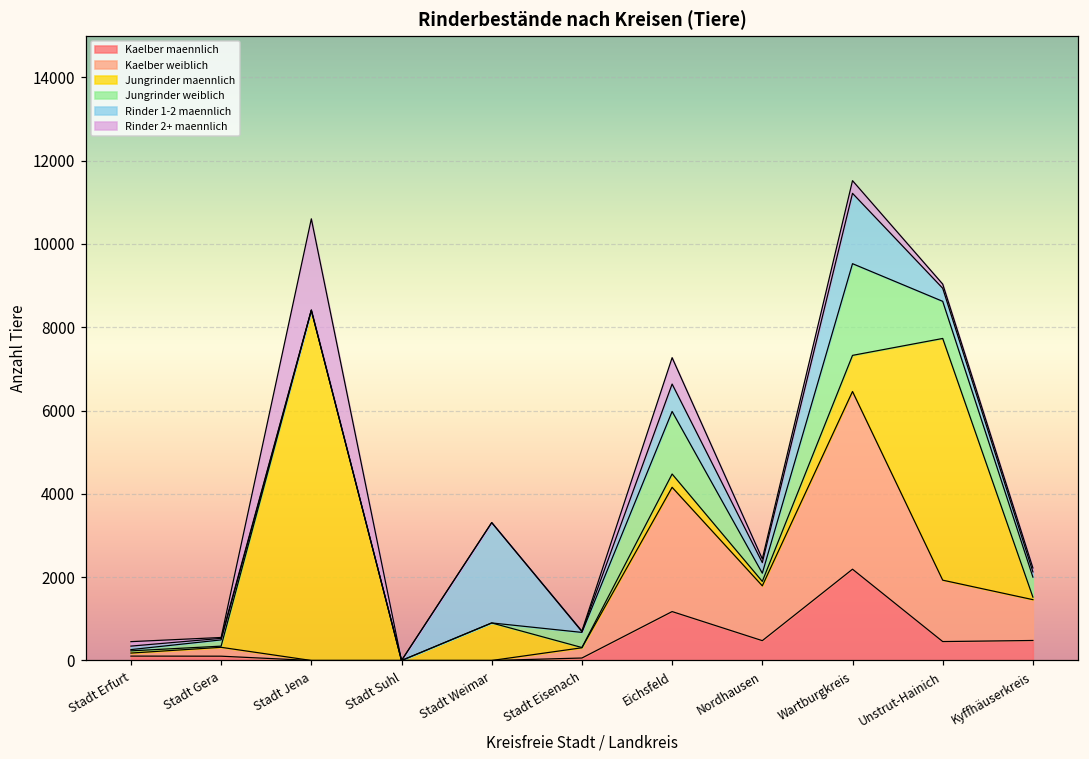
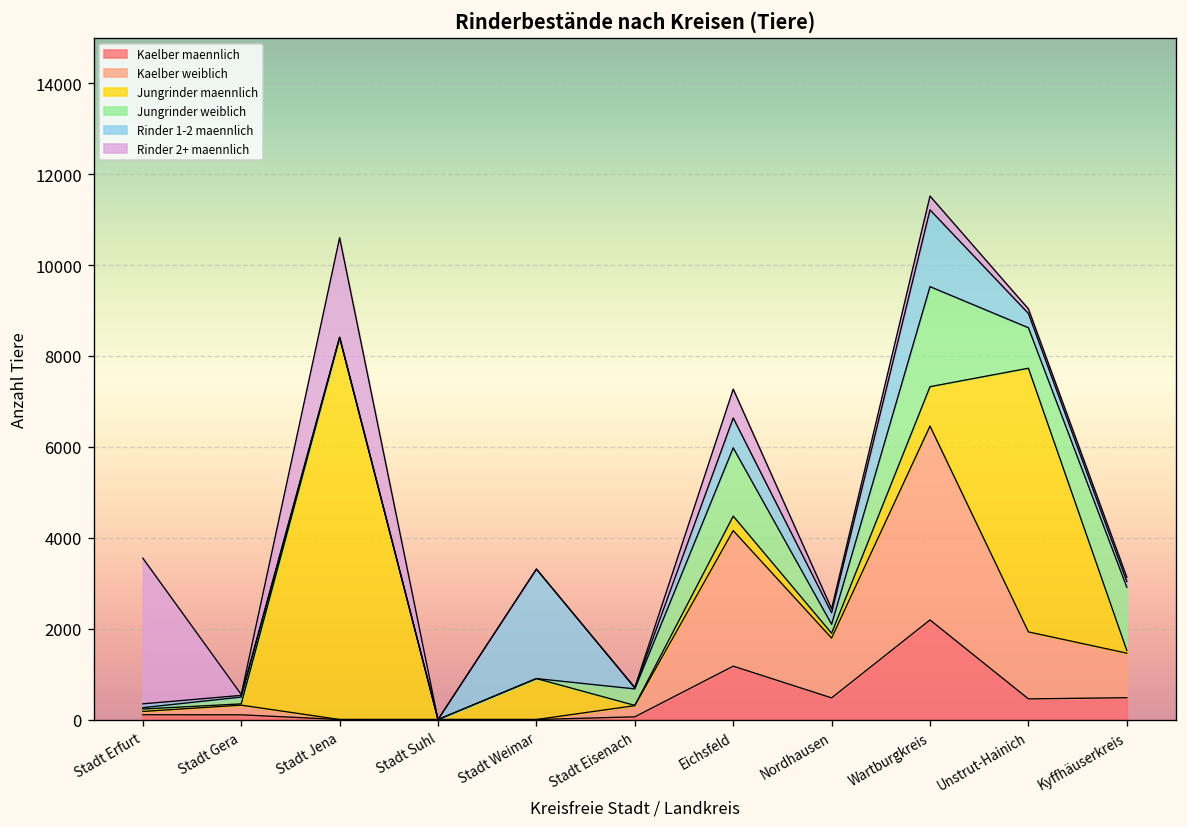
  {
    "Jungrinder maennlich": {
      "Eichsfeld": 300,
      "Nordhausen": 100,
      "Wartburgkreis": 900,
      "Unstrut-Hainich": 5800
    },
    "Jungrinder weiblich": {
      "Eichsfeld": 1500,
      "Nordhausen": 200,
      "Wartburgkreis": 2200,
      "Unstrut-Hainich": 900,
-     "Kyffhäuserkreis": 500
+     "Kyffhäuserkreis": 1400
    },
    "Rinder 1-2 maennlich": {
      "Stadt Erfurt": 100,
      "Eichsfeld": 700,
      "Nordhausen": 300,
      "Wartburgkreis": 1700,
      "Unstrut-Hainich": 300,
      "Kyffhäuserkreis": 100
    },
    "Rinder 2+ maennlich": {
-     "Stadt Erfurt": 100,
+     "Stadt Erfurt": 3200,
      "Stadt Jena": 2200,
      "Eichsfeld": 600,
      "Nordhausen": 100,
      "Wartburgkreis": 300,
      "Unstrut-Hainich": 100,
      "Kyffhäuserkreis": 100
    }
  }
